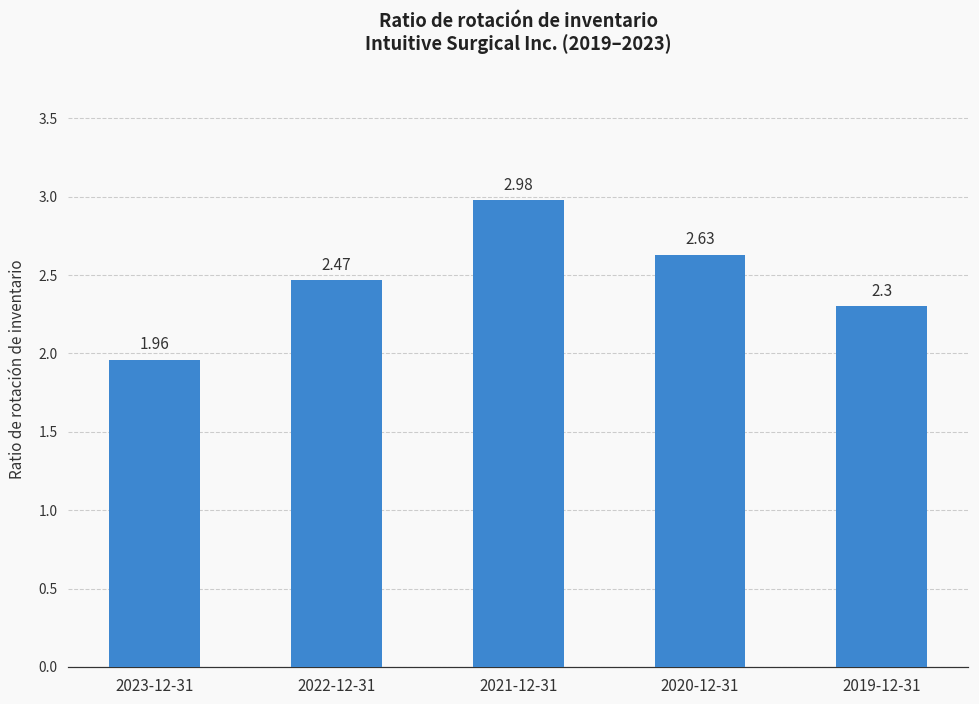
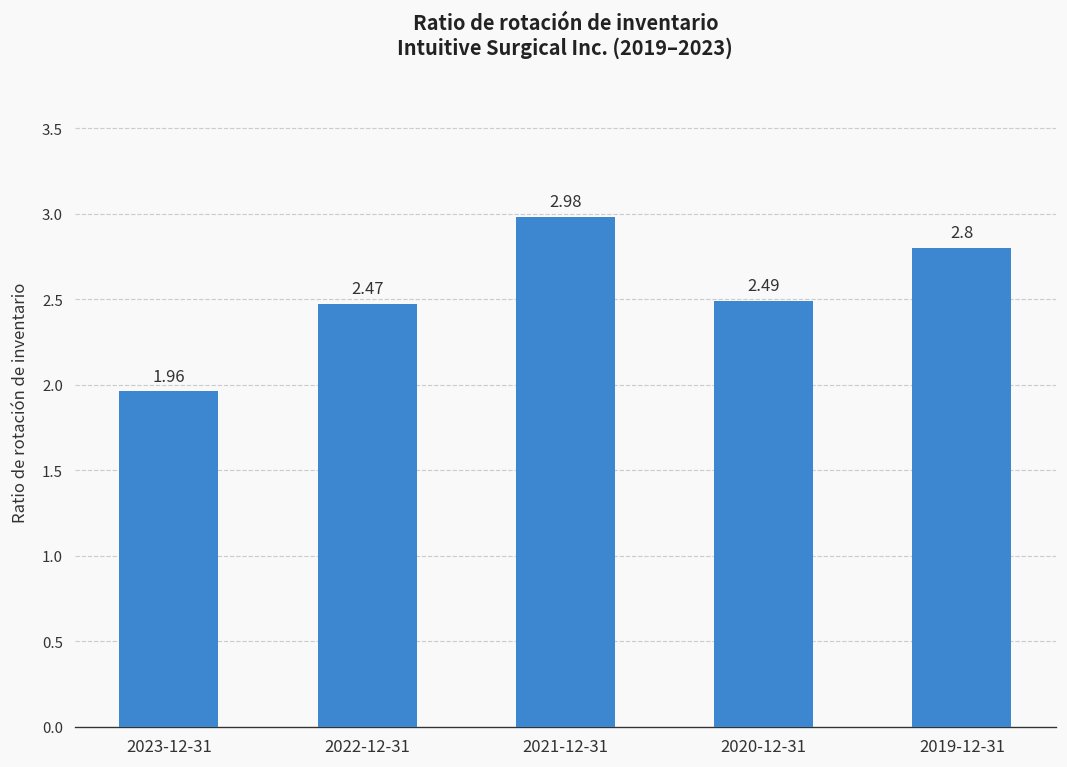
  {
    "2023-12-31": 1.96,
    "2022-12-31": 2.47,
    "2021-12-31": 2.98,
-   "2020-12-31": 2.63,
-   "2019-12-31": 2.3
+   "2020-12-31": 2.49,
+   "2019-12-31": 2.8
  }
